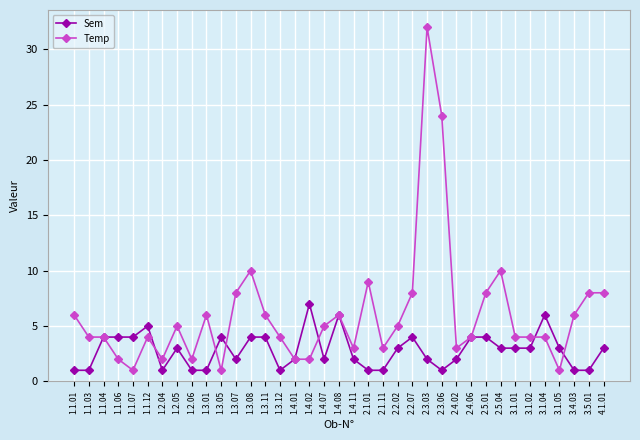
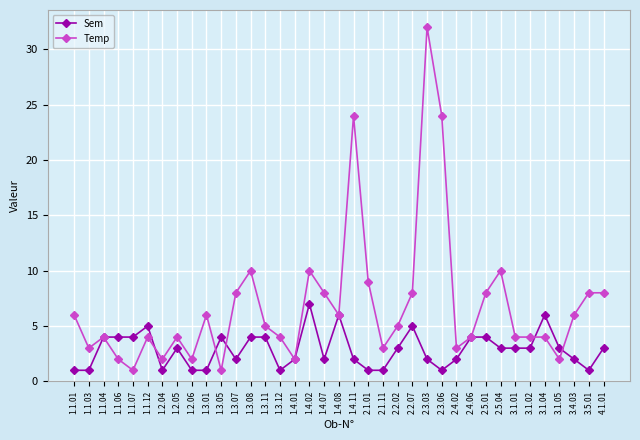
  {
    "Sem": {
      "1.1.01": 1,
      "1.1.03": 1,
      "1.1.06": 4,
      "1.1.07": 4,
      "1.1.12": 5,
      "1.2.04": 1,
      "1.2.05": 3,
      "1.2.06": 1,
      "1.3.01": 1,
      "1.3.05": 4,
      "1.3.07": 2,
      "1.3.08": 4,
      "1.3.11": 4,
      "1.3.12": 1,
      "1.4.02": 7,
      "1.4.07": 2,
      "1.4.11": 2,
      "2.1.01": 1,
      "2.1.11": 1,
      "2.2.02": 3,
-     "2.2.07": 4,
+     "2.2.07": 5,
      "2.3.03": 2,
      "2.3.06": 1,
      "2.4.02": 2,
      "2.5.01": 4,
      "2.5.04": 3,
      "3.1.01": 3,
      "3.1.02": 3,
      "3.1.04": 6,
      "3.1.05": 3,
-     "3.4.03": 1,
+     "3.4.03": 2,
      "3.5.01": 1,
      "4.1.01": 3
    },
    "Temp": {
      "1.1.01": 6,
-     "1.1.03": 4,
+     "1.1.03": 3,
      "1.1.06": 2,
      "1.1.07": 1,
      "1.1.12": 4,
      "1.2.04": 2,
-     "1.2.05": 5,
+     "1.2.05": 4,
      "1.2.06": 2,
      "1.3.01": 6,
      "1.3.05": 1,
      "1.3.07": 8,
      "1.3.08": 10,
-     "1.3.11": 6,
+     "1.3.11": 5,
      "1.3.12": 4,
-     "1.4.02": 2,
-     "1.4.07": 5,
-     "1.4.11": 3,
+     "1.4.02": 10,
+     "1.4.07": 8,
+     "1.4.11": 24,
      "2.1.01": 9,
      "2.1.11": 3,
      "2.2.02": 5,
      "2.2.07": 8,
      "2.3.03": 32,
      "2.3.06": 24,
      "2.4.02": 3,
      "2.5.01": 8,
      "2.5.04": 10,
      "3.1.01": 4,
      "3.1.02": 4,
      "3.1.04": 4,
-     "3.1.05": 1,
+     "3.1.05": 2,
      "3.4.03": 6,
      "3.5.01": 8,
      "4.1.01": 8
    }
  }
